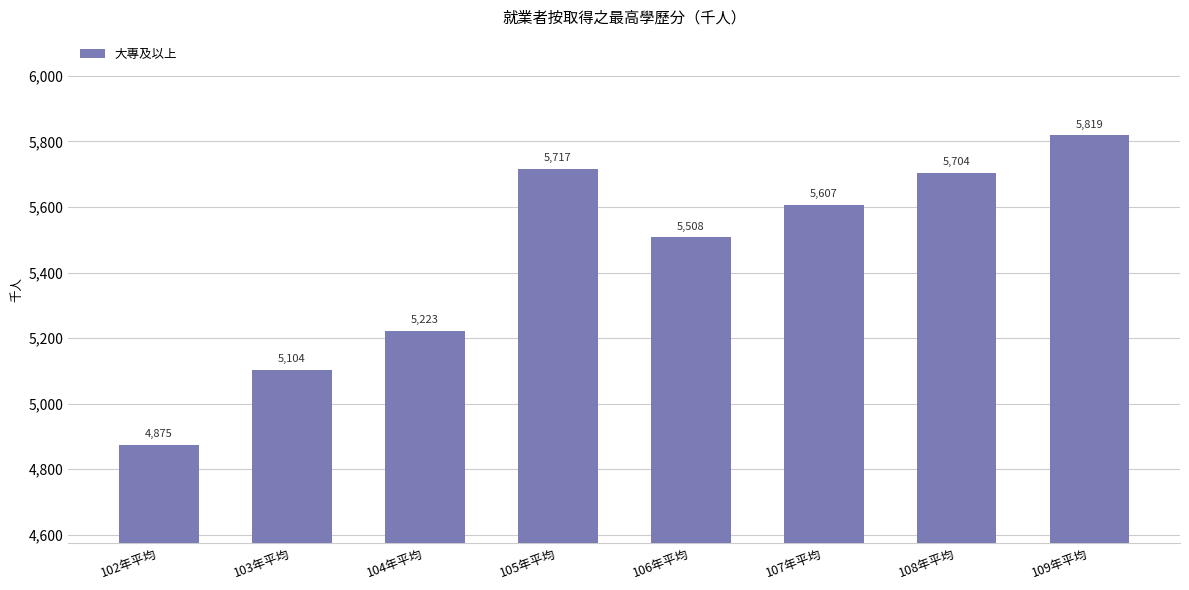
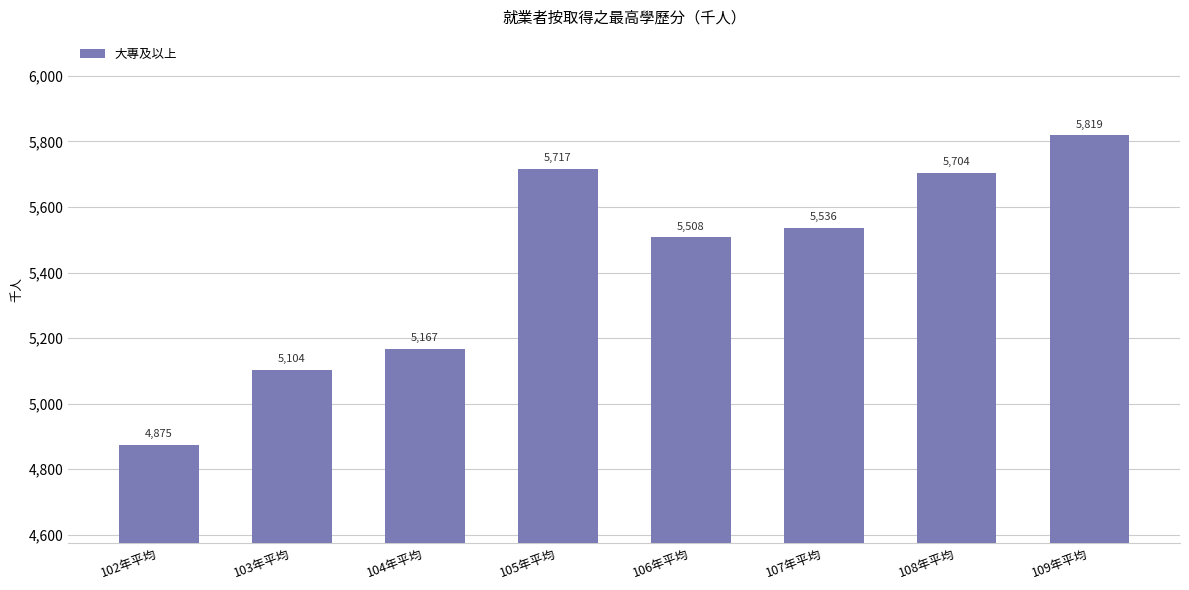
  {
    "102年平均": "4,875",
    "103年平均": "5,104",
-   "104年平均": "5,223",
+   "104年平均": "5,167",
    "105年平均": "5,717",
    "106年平均": "5,508",
-   "107年平均": "5,607",
+   "107年平均": "5,536",
    "108年平均": "5,704",
    "109年平均": "5,819"
  }
